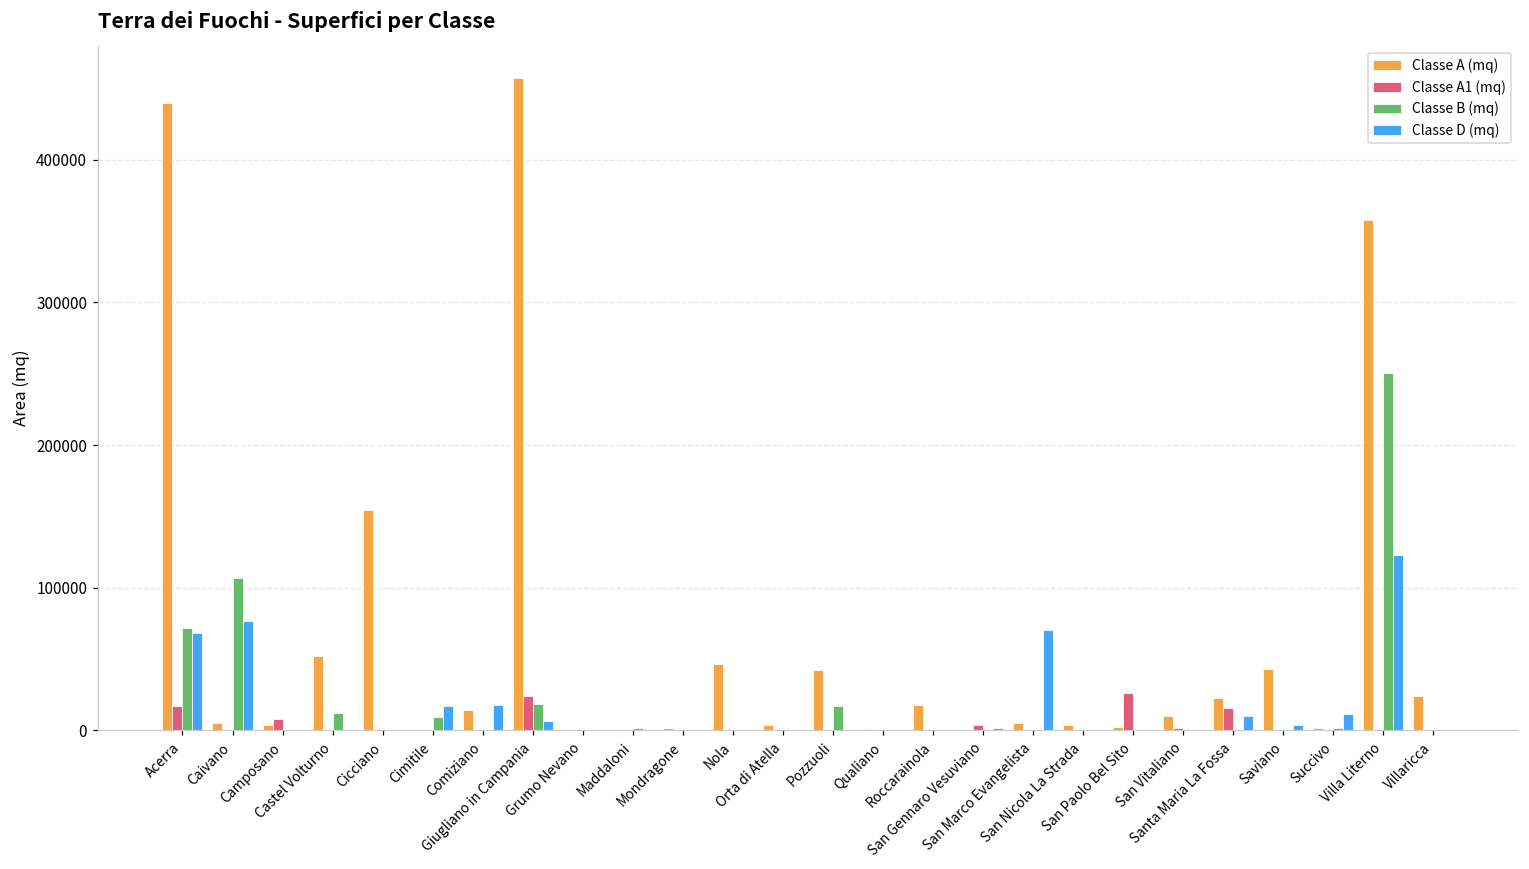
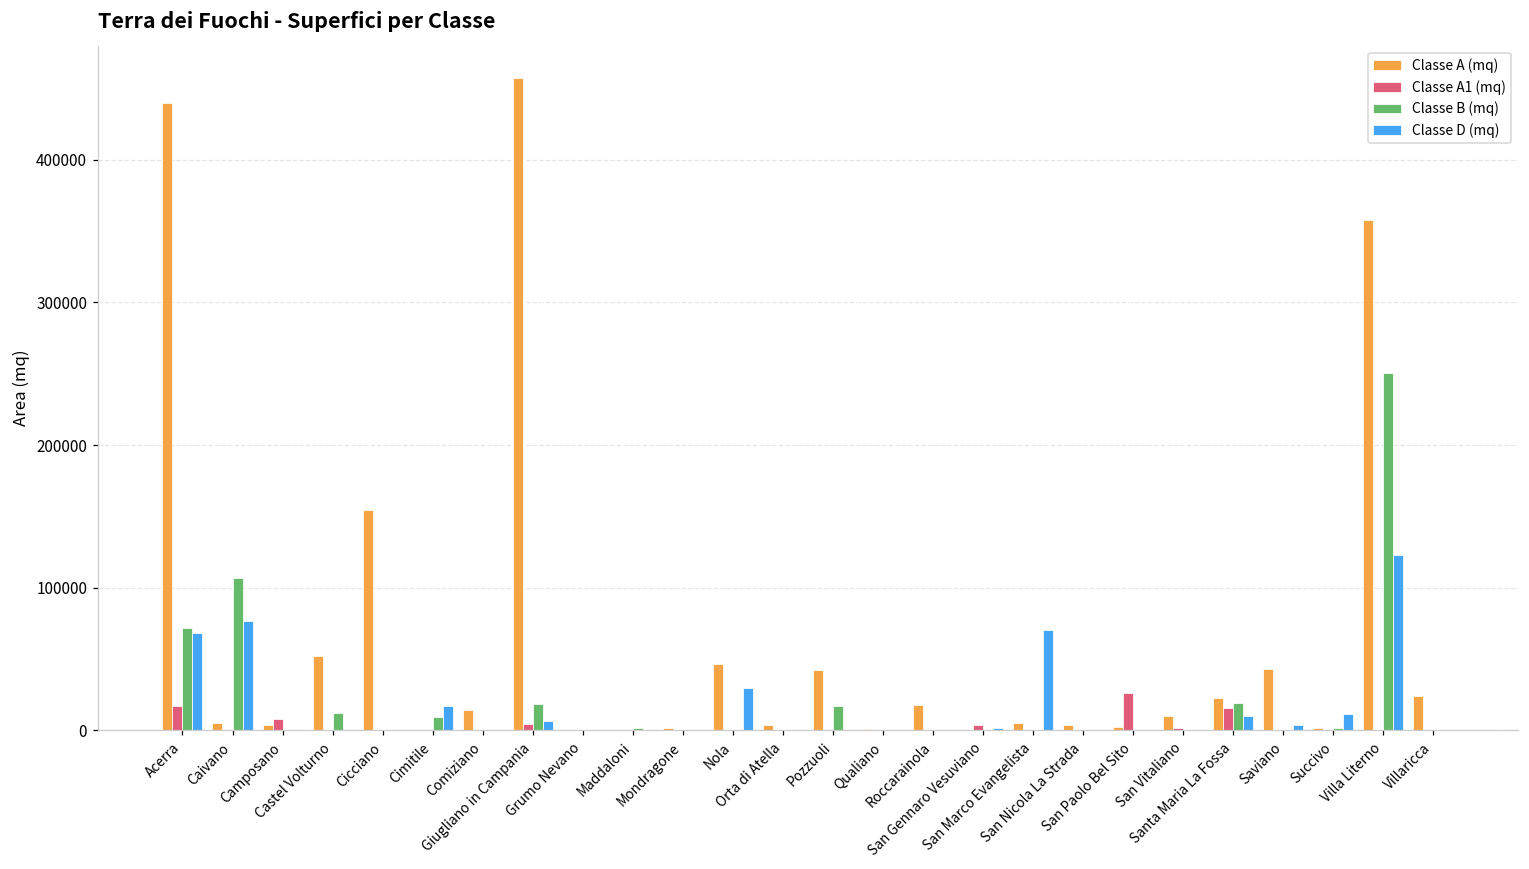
  {
    "Classe A (mq)": {
      "Acerra": 439000,
      "Caivano": 5000,
      "Camposano": 4000,
      "Castel Volturno": 52000,
      "Cicciano": 154000,
      "Cimitile": 0,
      "Comiziano": 14000,
      "Giugliano in Campania": 457000,
      "Maddaloni": 0,
      "Nola": 47000,
      "Orta di Atella": 4000,
      "Pozzuoli": 42000,
      "Roccarainola": 18000,
      "San Gennaro Vesuviano": 0,
      "San Marco Evangelista": 5000,
      "San Nicola La Strada": 4000,
      "San Paolo Bel Sito": 2000,
      "San Vitaliano": 10000,
      "Santa Maria La Fossa": 23000,
      "Saviano": 43000,
      "Succivo": 2000,
      "Villa Literno": 358000,
      "Villaricca": 24000
    },
    "Classe A1 (mq)": {
      "Acerra": 17000,
      "Caivano": 0,
      "Camposano": 8000,
      "Castel Volturno": 0,
      "Cicciano": 0,
      "Cimitile": 0,
      "Comiziano": 0,
-     "Giugliano in Campania": 24000,
+     "Giugliano in Campania": 4000,
      "Grumo Nevano": 0,
      "Maddaloni": 0,
      "Mondragone": 0,
      "Nola": 0,
      "Orta di Atella": 0,
      "Pozzuoli": 0,
      "Qualiano": 0,
      "Roccarainola": 0,
      "San Gennaro Vesuviano": 4000,
      "San Marco Evangelista": 0,
      "San Nicola La Strada": 0,
      "San Paolo Bel Sito": 26000,
      "Santa Maria La Fossa": 15000,
      "Saviano": 0,
      "Villa Literno": 0,
      "Villaricca": 0
    },
    "Classe B (mq)": {
      "Acerra": 72000,
      "Caivano": 107000,
      "Castel Volturno": 12000,
      "Cicciano": 0,
      "Cimitile": 9000,
      "Comiziano": 0,
      "Giugliano in Campania": 19000,
      "Grumo Nevano": 0,
      "Mondragone": 0,
      "Nola": 0,
      "Orta di Atella": 0,
      "Pozzuoli": 17000,
      "Qualiano": 0,
      "Roccarainola": 0,
      "San Gennaro Vesuviano": 0,
      "San Marco Evangelista": 0,
      "San Nicola La Strada": 0,
      "San Paolo Bel Sito": 0,
      "San Vitaliano": 0,
-     "Santa Maria La Fossa": 0,
+     "Santa Maria La Fossa": 19000,
      "Saviano": 0,
      "Villa Literno": 250000,
      "Villaricca": 0
    },
    "Classe D (mq)": {
      "Acerra": 68000,
      "Caivano": 77000,
      "Camposano": 0,
      "Castel Volturno": 0,
      "Cicciano": 0,
      "Cimitile": 17000,
-     "Comiziano": 18000,
+     "Comiziano": 0,
      "Giugliano in Campania": 7000,
      "Grumo Nevano": 0,
      "Maddaloni": 0,
      "Mondragone": 0,
-     "Nola": 0,
+     "Nola": 29000,
      "Orta di Atella": 0,
      "Pozzuoli": 0,
      "Qualiano": 0,
      "Roccarainola": 0,
      "San Marco Evangelista": 70000,
      "San Nicola La Strada": 0,
      "San Paolo Bel Sito": 0,
      "San Vitaliano": 0,
      "Santa Maria La Fossa": 10000,
      "Saviano": 4000,
      "Succivo": 11000,
      "Villa Literno": 123000,
      "Villaricca": 0
    }
  }
